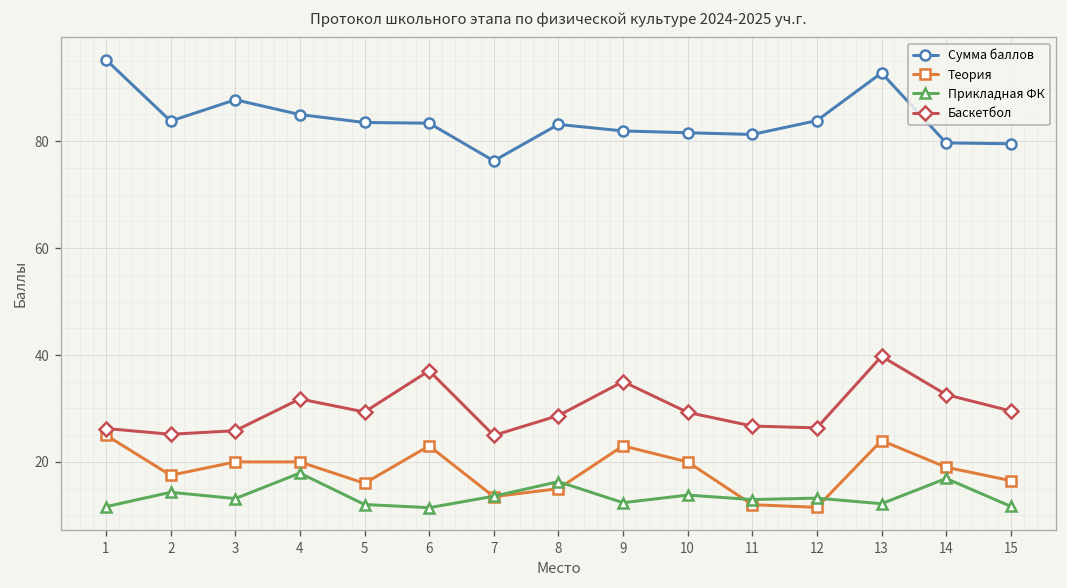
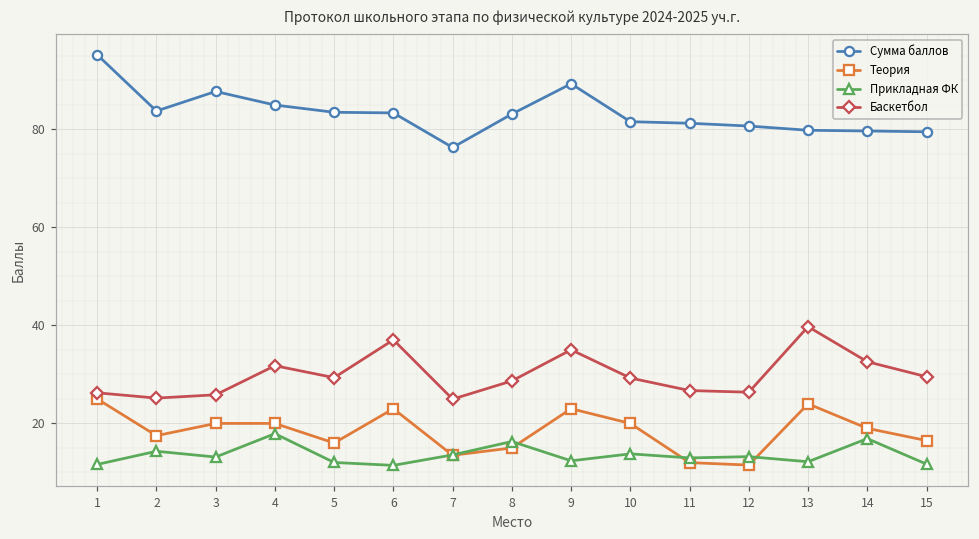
  {
    "Сумма баллов": {
      "1": 95,
      "2": 84,
      "3": 88,
      "4": 85,
      "5": 84,
      "6": 83,
      "7": 76,
      "8": 83,
-     "9": 82,
+     "9": 89,
      "10": 82,
      "11": 81,
-     "12": 84,
-     "13": 93,
+     "12": 81,
+     "13": 80,
      "14": 80,
      "15": 80
    },
    "Прикладная ФК": {
      "1": 12,
      "2": 14,
      "3": 13,
      "4": 18,
      "5": 12,
      "6": 11,
      "8": 16,
      "9": 12,
      "10": 14,
      "11": 13,
      "12": 13,
      "13": 12,
      "14": 17,
      "15": 12
    }
  }
